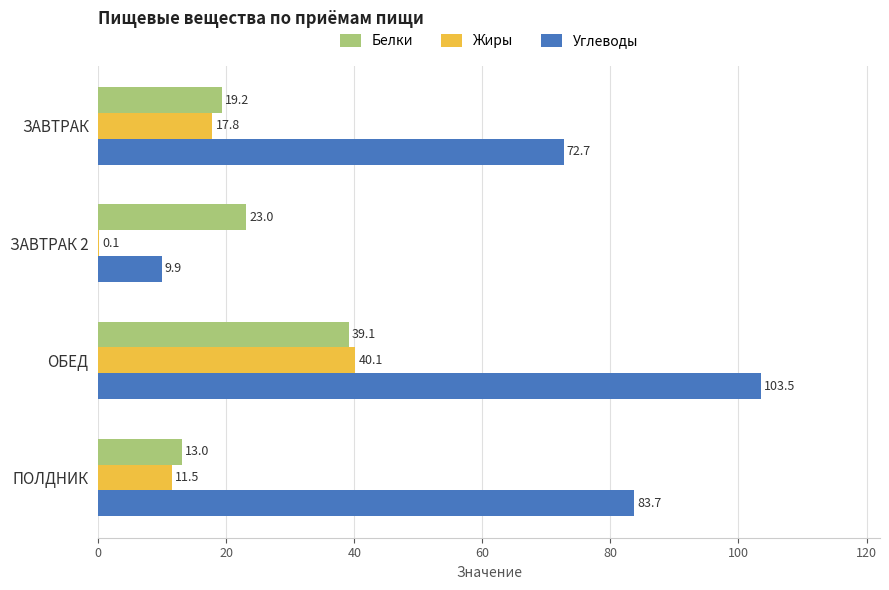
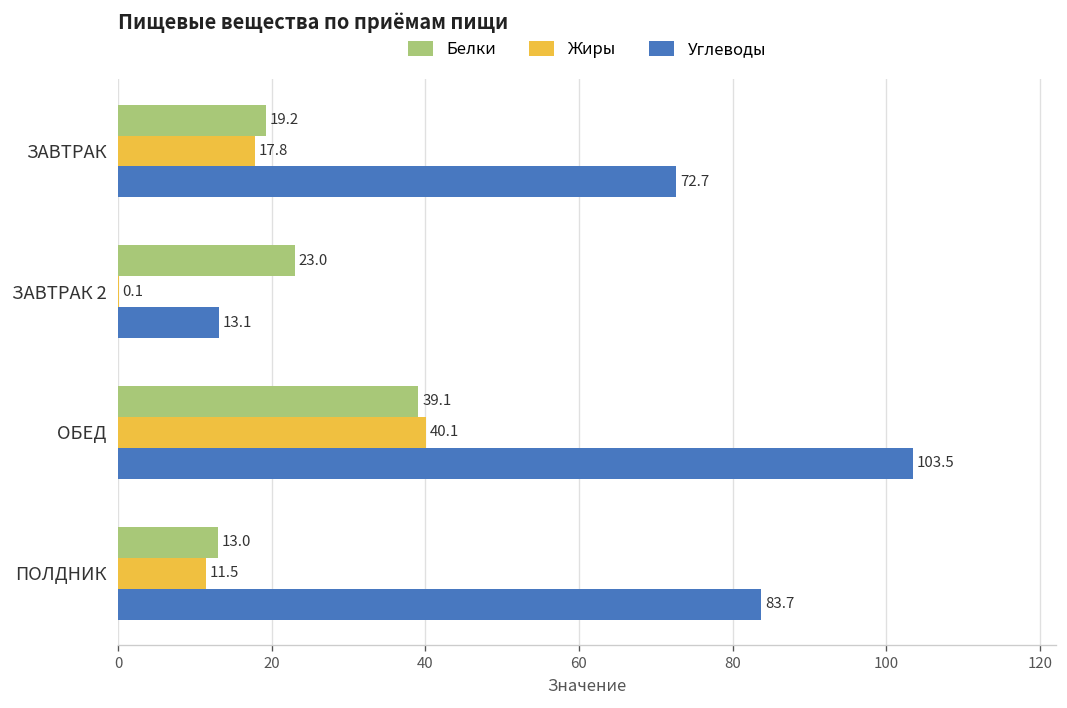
  {
    "Белки": {
      "ЗАВТРАК": 19.2,
      "ЗАВТРАК 2": 23.0,
      "ОБЕД": 39.1,
      "ПОЛДНИК": 13.0
    },
    "Жиры": {
      "ЗАВТРАК": 17.8,
      "ЗАВТРАК 2": 0.1,
      "ОБЕД": 40.1,
      "ПОЛДНИК": 11.5
    },
    "Углеводы": {
      "ЗАВТРАК": 72.7,
-     "ЗАВТРАК 2": 9.9,
+     "ЗАВТРАК 2": 13.1,
      "ОБЕД": 103.5,
      "ПОЛДНИК": 83.7
    }
  }
